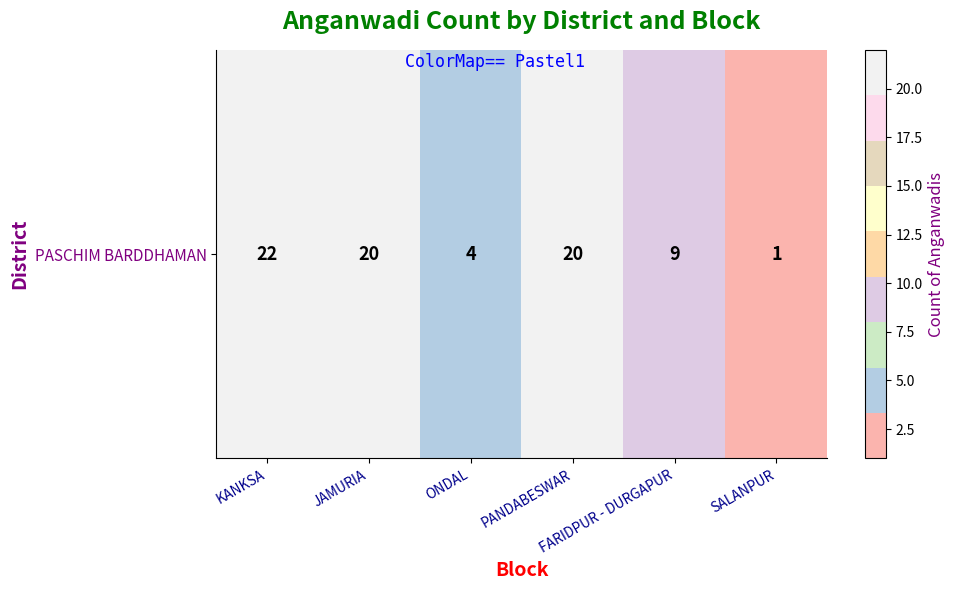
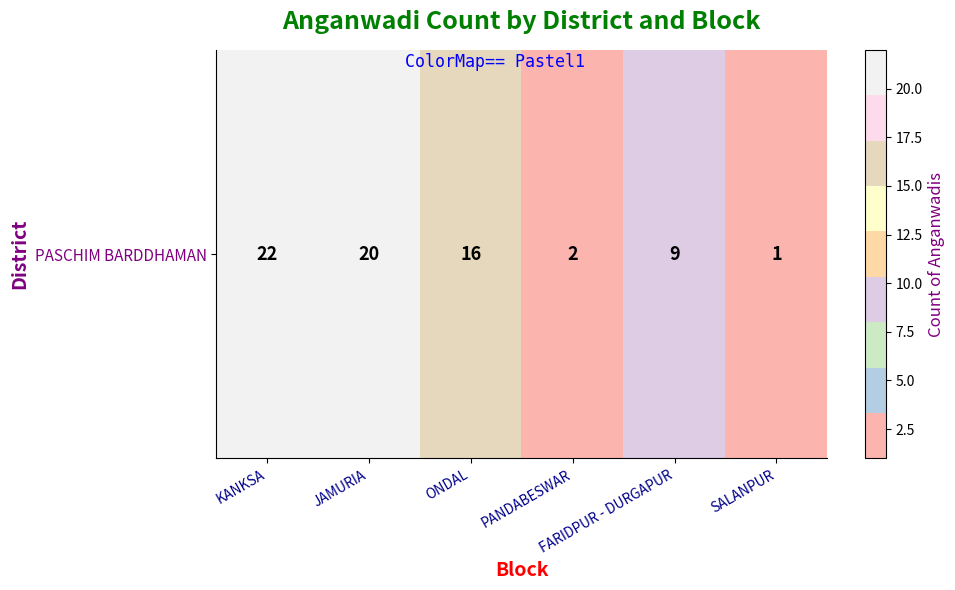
  {
    "PASCHIM BARDDHAMAN": {
      "KANKSA": 22,
      "JAMURIA": 20,
-     "ONDAL": 4,
-     "PANDABESWAR": 20,
+     "ONDAL": 16,
+     "PANDABESWAR": 2,
      "FARIDPUR - DURGAPUR": 9,
      "SALANPUR": 1
    }
  }
